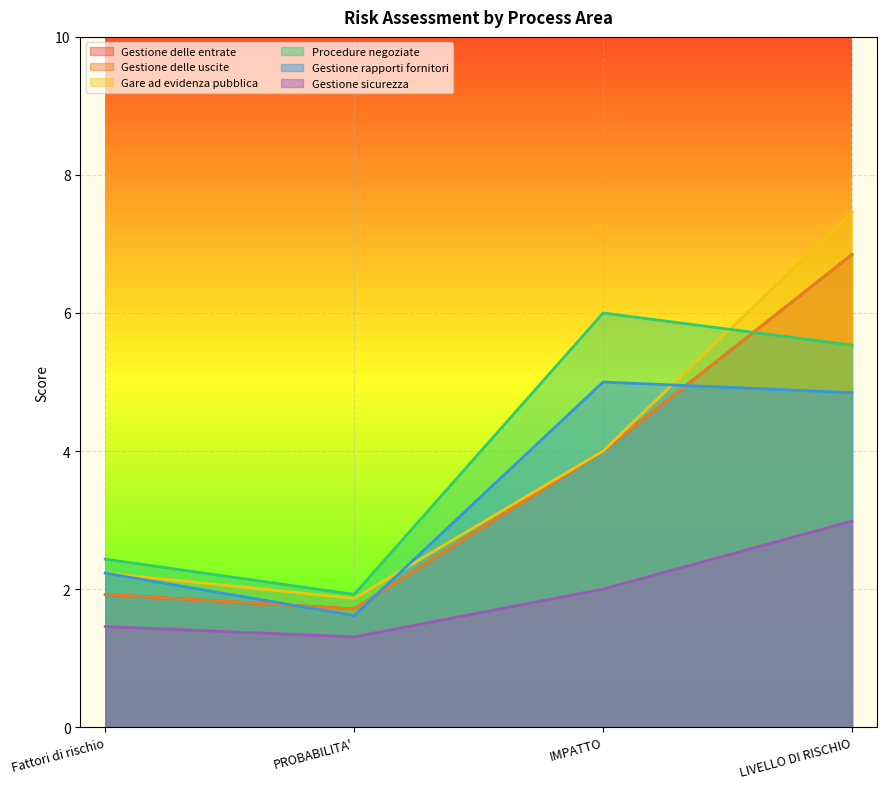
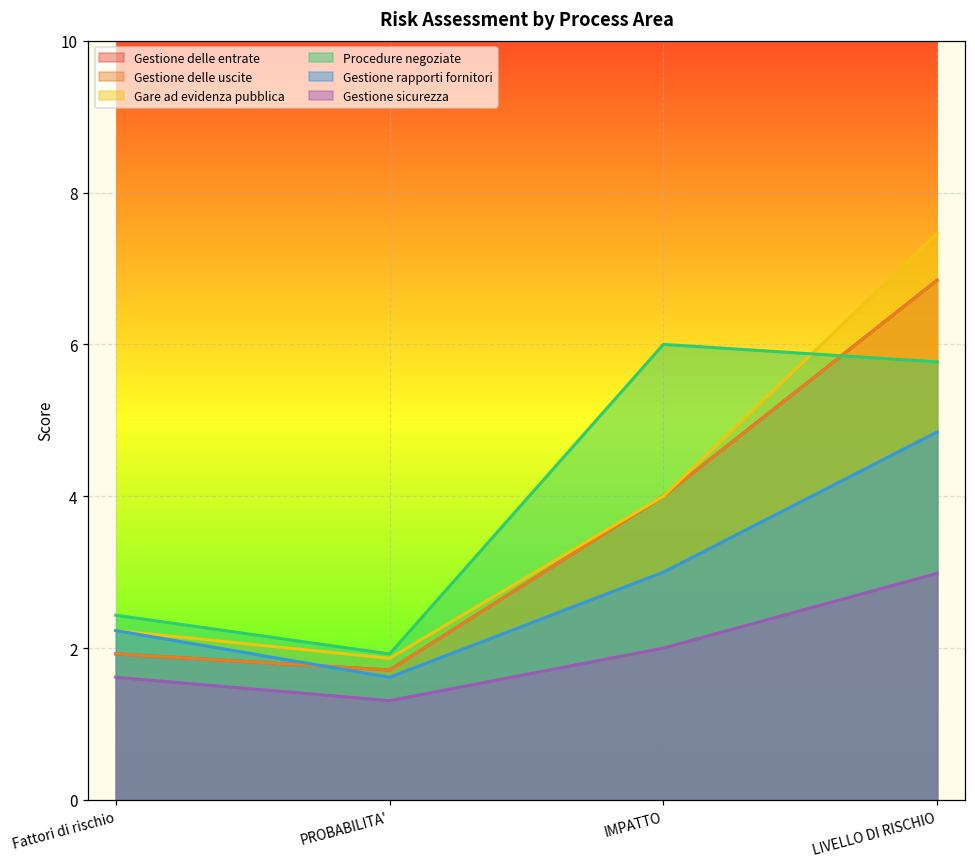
  {
    "Procedure negoziate": {
      "Fattori di rischio": 2.4,
      "PROBABILITA'": 1.9,
      "IMPATTO": 6.0,
-     "LIVELLO DI RISCHIO": 5.5
+     "LIVELLO DI RISCHIO": 5.8
    },
    "Gestione rapporti fornitori": {
      "PROBABILITA'": 1.6,
-     "IMPATTO": 5,
+     "IMPATTO": 3,
      "LIVELLO DI RISCHIO": 4.8
    },
    "Gestione sicurezza": {
-     "Fattori di rischio": 1.5,
+     "Fattori di rischio": 1.6,
      "PROBABILITA'": 1.3,
      "IMPATTO": 2.0,
      "LIVELLO DI RISCHIO": 3.0
    }
  }
